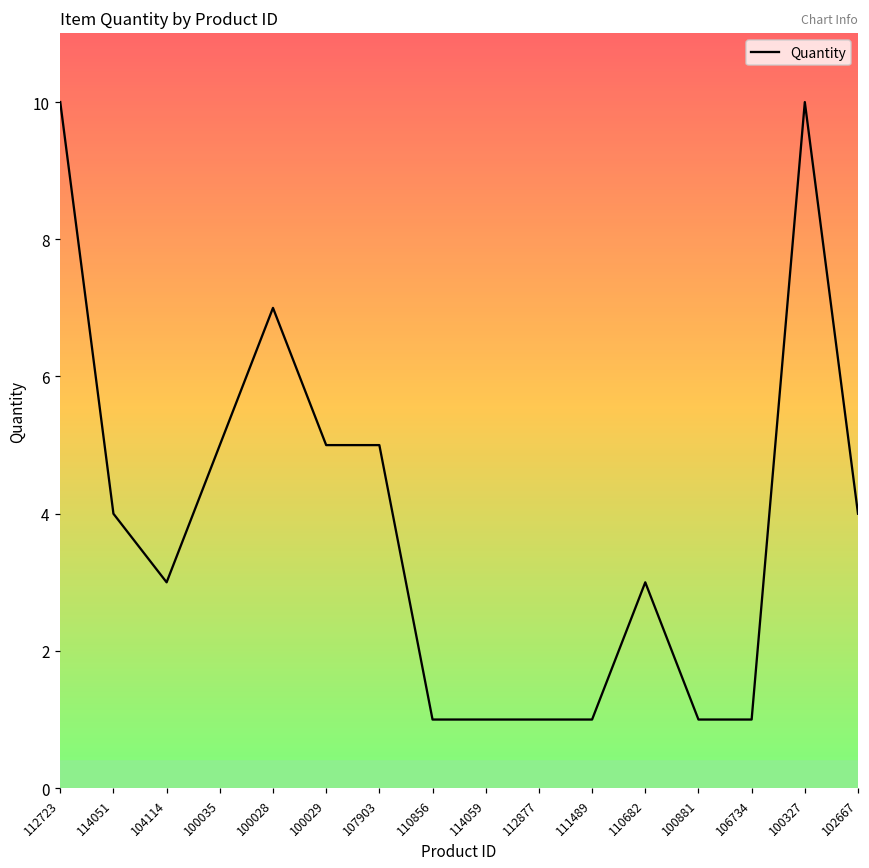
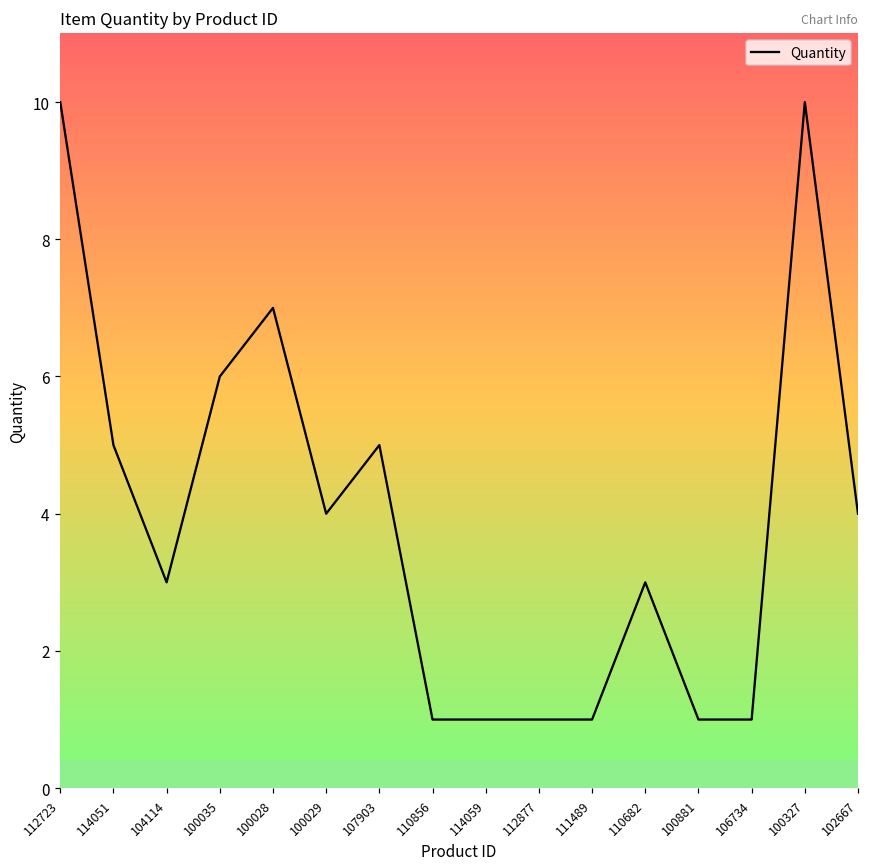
  {
    "112723": 10,
-   "114051": 4,
+   "114051": 5,
    "104114": 3,
-   "100035": 5,
+   "100035": 6,
    "100028": 7,
-   "100029": 5,
+   "100029": 4,
    "107903": 5,
    "110856": 1,
    "114059": 1,
    "112877": 1,
    "111489": 1,
    "110682": 3,
    "100881": 1,
    "106734": 1,
    "100327": 10,
    "102667": 4
  }
